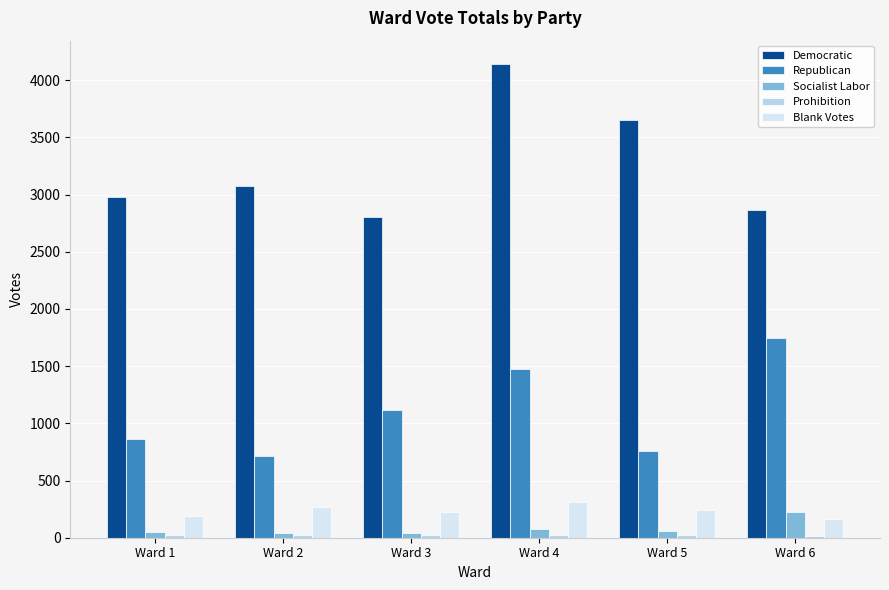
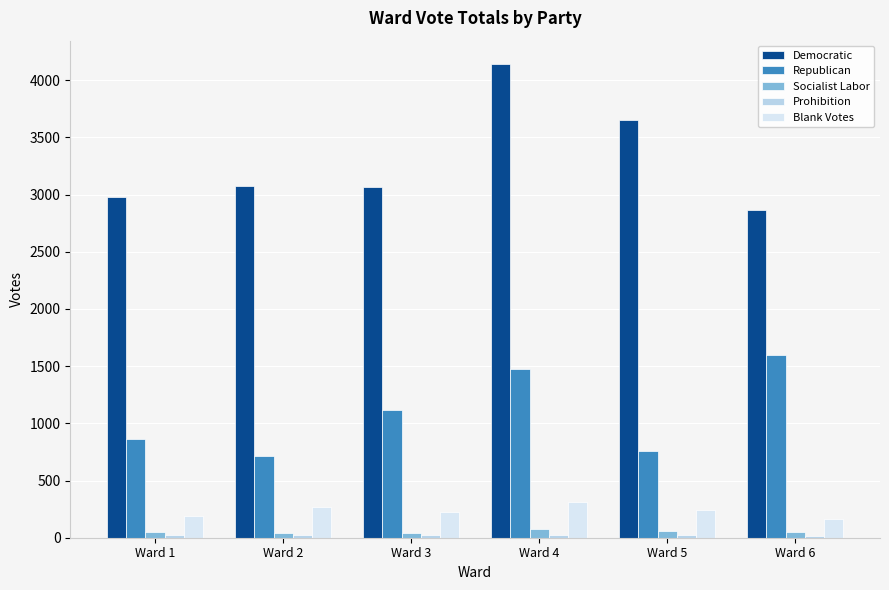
  {
    "Democratic": {
      "Ward 1": 2980,
      "Ward 2": 3080,
-     "Ward 3": 2800,
+     "Ward 3": 3070,
      "Ward 4": 4140,
      "Ward 5": 3650,
      "Ward 6": 2870
    },
    "Republican": {
      "Ward 1": 860,
      "Ward 2": 710,
      "Ward 3": 1120,
      "Ward 4": 1480,
      "Ward 5": 760,
-     "Ward 6": 1750
+     "Ward 6": 1600
    },
    "Socialist Labor": {
      "Ward 1": 50,
      "Ward 2": 40,
      "Ward 3": 50,
      "Ward 4": 80,
      "Ward 5": 60,
-     "Ward 6": 220
+     "Ward 6": 50
    }
  }
